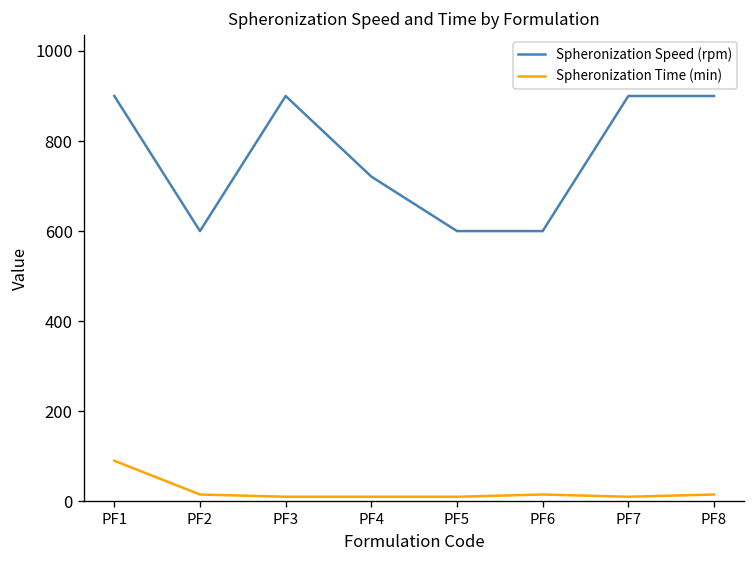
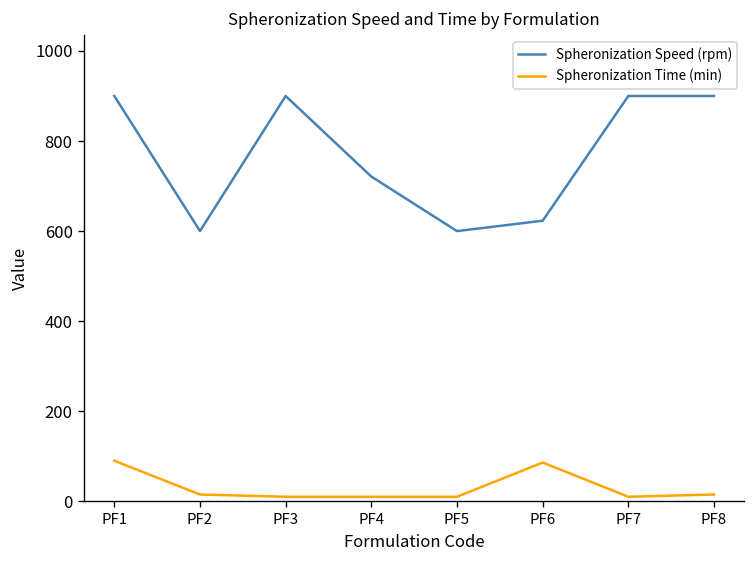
  {
    "Spheronization Speed (rpm)": {
      "PF1": 900,
      "PF2": 600,
      "PF3": 900,
      "PF4": 720,
      "PF5": 600,
-     "PF6": 600,
+     "PF6": 620,
      "PF7": 900,
      "PF8": 900
    },
    "Spheronization Time (min)": {
      "PF1": 90,
      "PF2": 20,
      "PF3": 10,
      "PF4": 10,
      "PF5": 10,
-     "PF6": 20,
+     "PF6": 90,
      "PF7": 10,
      "PF8": 20
    }
  }
